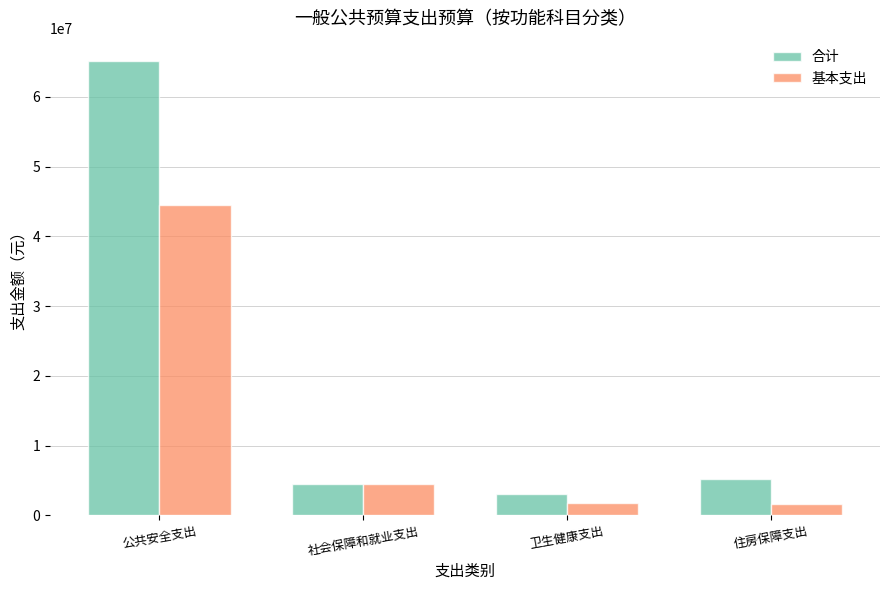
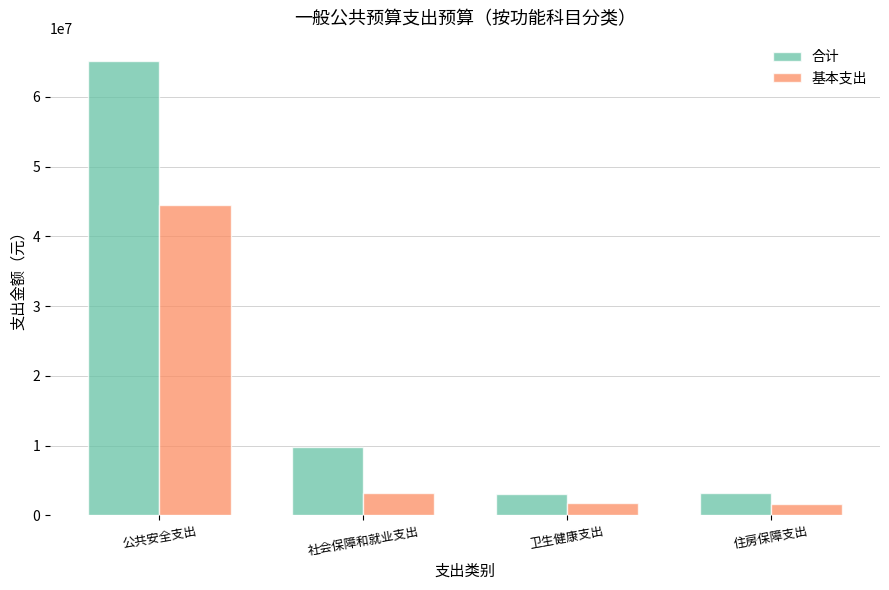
  {
    "合计": {
      "公共安全支出": 65000000,
-     "社会保障和就业支出": 4000000,
+     "社会保障和就业支出": 10000000,
      "卫生健康支出": 3000000,
-     "住房保障支出": 5000000
+     "住房保障支出": 3000000
    },
    "基本支出": {
      "公共安全支出": 44000000,
-     "社会保障和就业支出": 4000000,
+     "社会保障和就业支出": 3000000,
      "卫生健康支出": 2000000,
      "住房保障支出": 2000000
    }
  }
